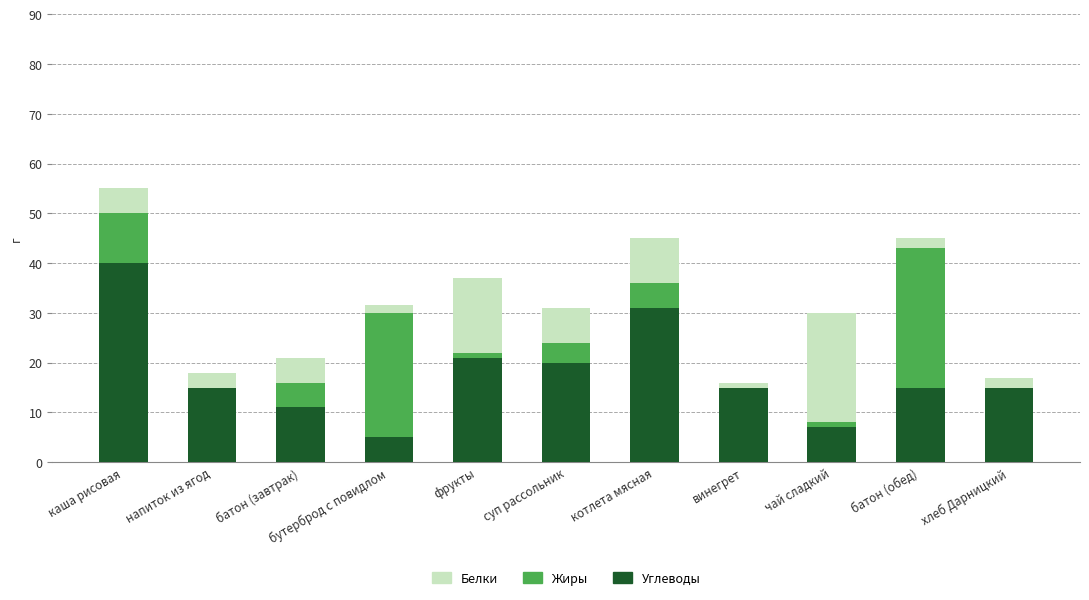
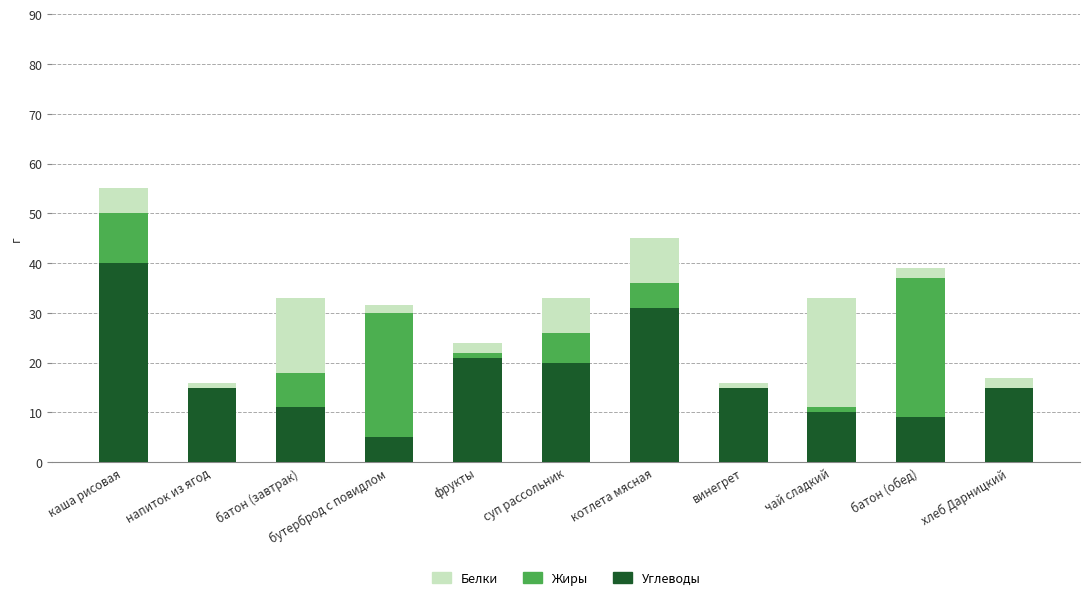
  {
    "Углеводы": {
      "каша рисовая": 40,
      "напиток из ягод": 15,
      "батон (завтрак)": 11,
      "бутерброд с повидлом": 5,
      "фрукты": 21,
      "суп рассольник": 20,
      "котлета мясная": 31,
      "винегрет": 15,
-     "чай сладкий": 7,
-     "батон (обед)": 15,
+     "чай сладкий": 10,
+     "батон (обед)": 9,
      "хлеб Дарницкий": 15
    },
    "Жиры": {
      "каша рисовая": 10,
      "напиток из ягод": 0,
-     "батон (завтрак)": 5,
+     "батон (завтрак)": 7,
      "бутерброд с повидлом": 25,
      "фрукты": 1,
-     "суп рассольник": 4,
+     "суп рассольник": 6,
      "котлета мясная": 5,
      "винегрет": 0,
      "чай сладкий": 1,
      "батон (обед)": 28,
      "хлеб Дарницкий": 0
    },
    "Белки": {
      "каша рисовая": 5,
-     "напиток из ягод": 3,
-     "батон (завтрак)": 5,
+     "напиток из ягод": 1,
+     "батон (завтрак)": 15,
      "бутерброд с повидлом": 2,
-     "фрукты": 15,
+     "фрукты": 2,
      "суп рассольник": 7,
      "котлета мясная": 9,
      "винегрет": 1,
      "чай сладкий": 22,
      "батон (обед)": 2,
      "хлеб Дарницкий": 2
    }
  }
